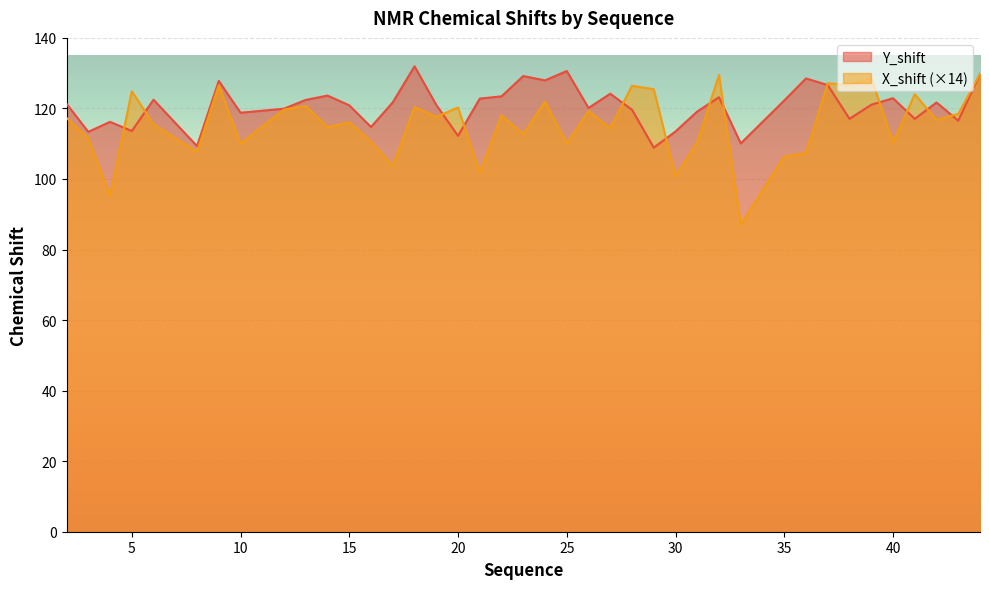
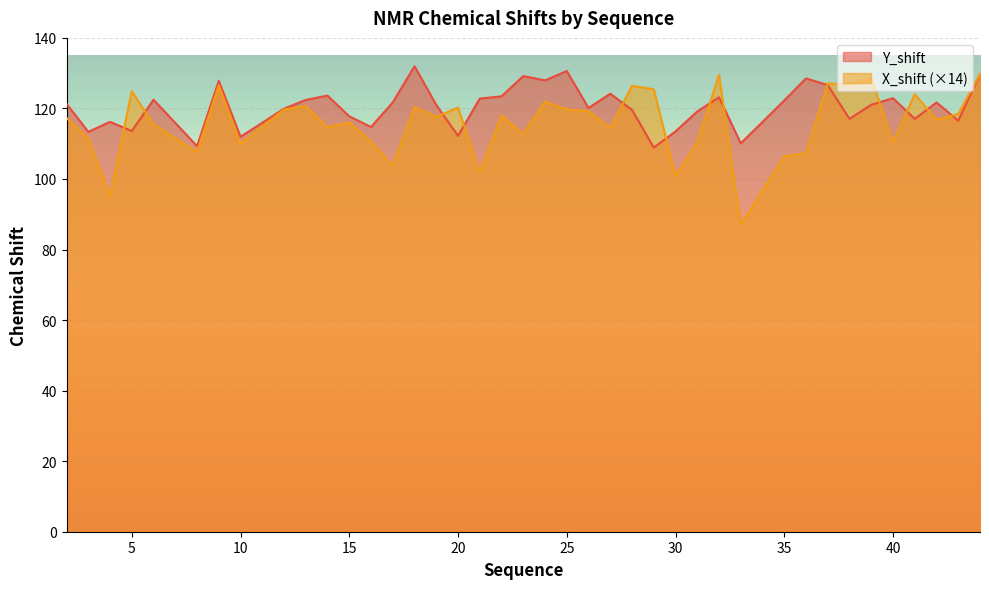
  {
    "Y_shift": {
      "5": 114,
-     "10": 119,
-     "15": 121,
+     "10": 112,
+     "15": 118,
      "20": 112,
      "25": 131,
      "30": 113,
      "35": 122,
      "40": 123
    },
    "X_shift (×14)": {
      "5": 125,
      "10": 110,
      "15": 116,
      "20": 120,
-     "25": 110,
+     "25": 120,
      "30": 101,
      "35": 106,
      "40": 110
    }
  }
